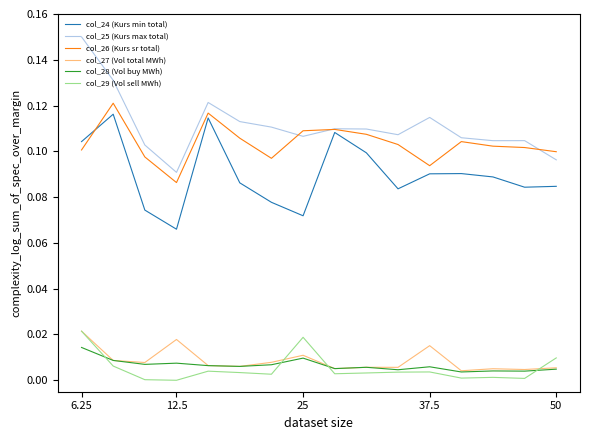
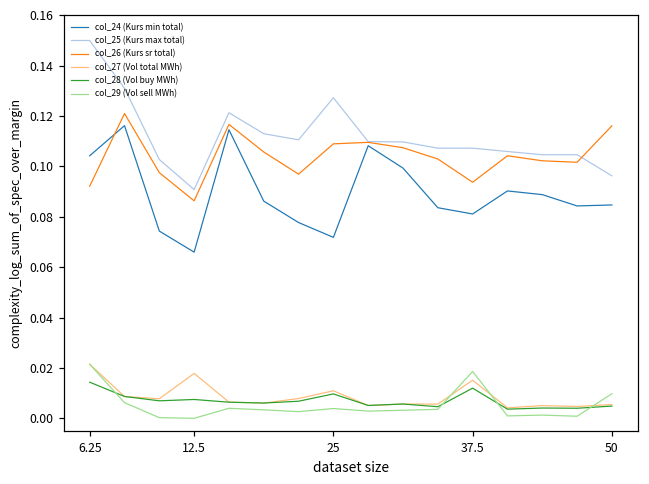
  {
    "col_24 (Kurs min total)": {
      "6.25": 0.104,
      "12.5": 0.066,
      "25": 0.072,
-     "37.5": 0.090,
+     "37.5": 0.081,
      "50": 0.085
    },
    "col_25 (Kurs max total)": {
      "6.25": 0.150,
      "12.5": 0.091,
-     "25": 0.107,
-     "37.5": 0.115,
+     "25": 0.127,
+     "37.5": 0.107,
      "50": 0.096
    },
    "col_26 (Kurs sr total)": {
-     "6.25": 0.101,
+     "6.25": 0.092,
      "12.5": 0.086,
      "25": 0.109,
      "37.5": 0.094,
-     "50": 0.100
+     "50": 0.116
    },
    "col_27 (Vol total MWh)": {
      "12.5": 0.018,
      "25": 0.011,
      "37.5": 0.015
    },
    "col_28 (Vol buy MWh)": {
      "6.25": 0.014,
      "12.5": 0.007,
      "25": 0.010,
-     "37.5": 0.006
+     "37.5": 0.012
    },
    "col_29 (Vol sell MWh)": {
      "12.5": 0.000,
-     "25": 0.019,
-     "37.5": 0.004,
+     "25": 0.004,
+     "37.5": 0.019,
      "50": 0.010
    }
  }
